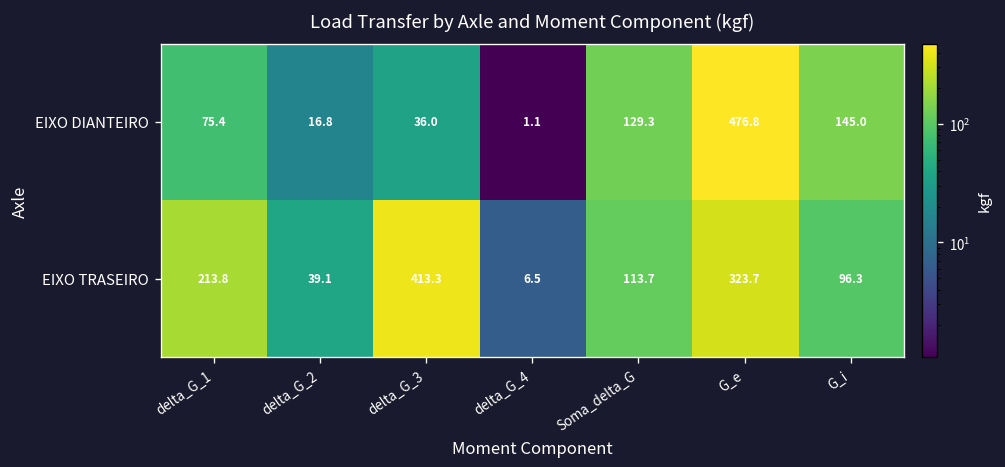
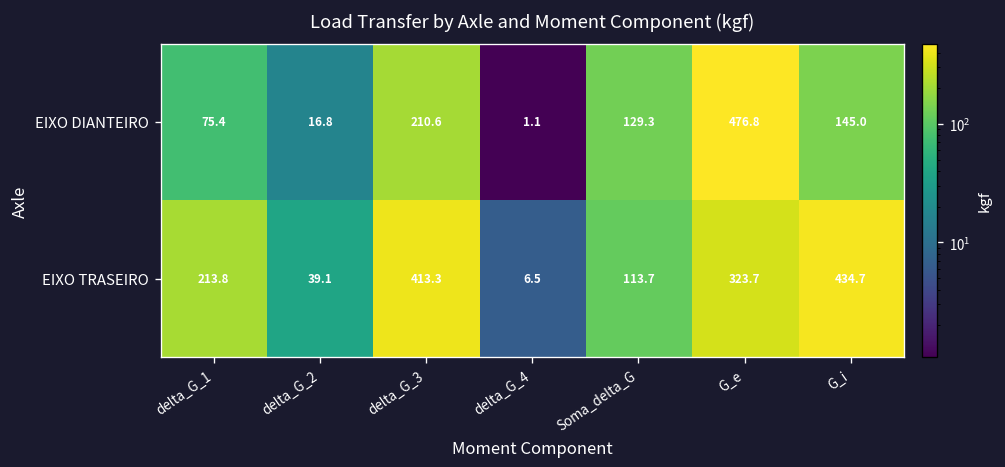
  {
    "EIXO DIANTEIRO": {
      "delta_G_1": 75.4,
      "delta_G_2": 16.8,
-     "delta_G_3": 36.0,
+     "delta_G_3": 210.6,
      "delta_G_4": 1.1,
      "Soma_delta_G": 129.3,
      "G_e": 476.8,
      "G_i": 145.0
    },
    "EIXO TRASEIRO": {
      "delta_G_1": 213.8,
      "delta_G_2": 39.1,
      "delta_G_3": 413.3,
      "delta_G_4": 6.5,
      "Soma_delta_G": 113.7,
      "G_e": 323.7,
-     "G_i": 96.3
+     "G_i": 434.7
    }
  }
